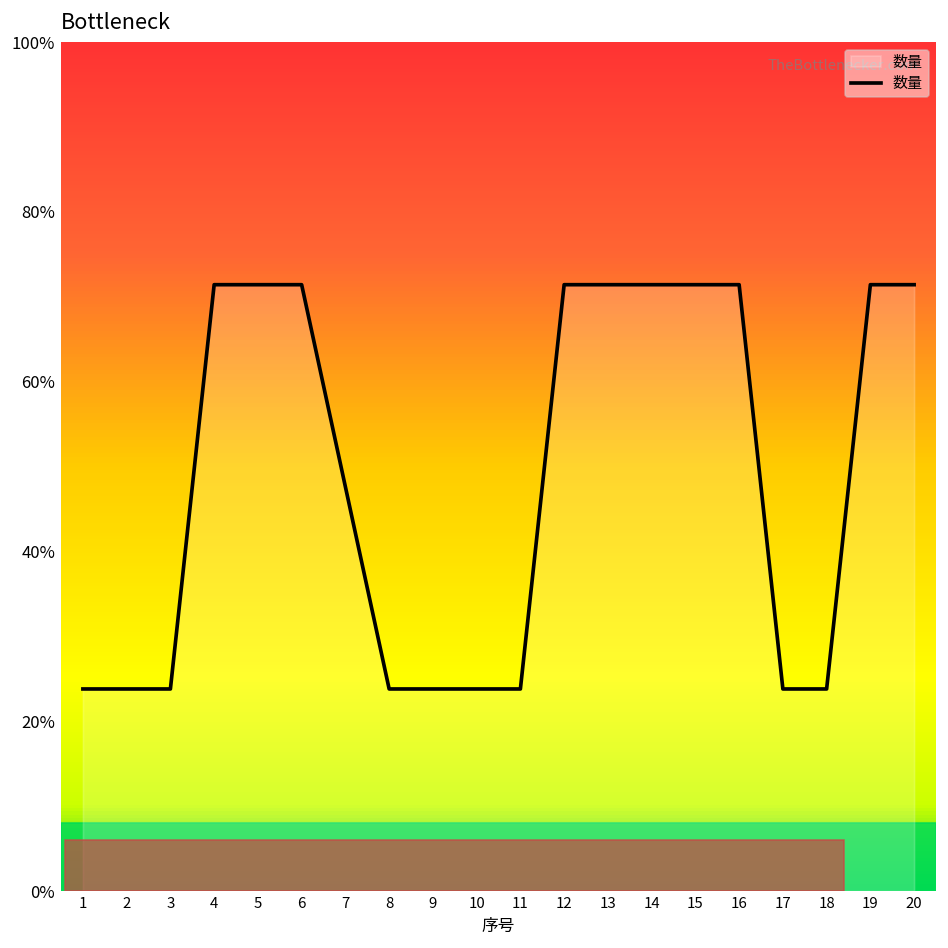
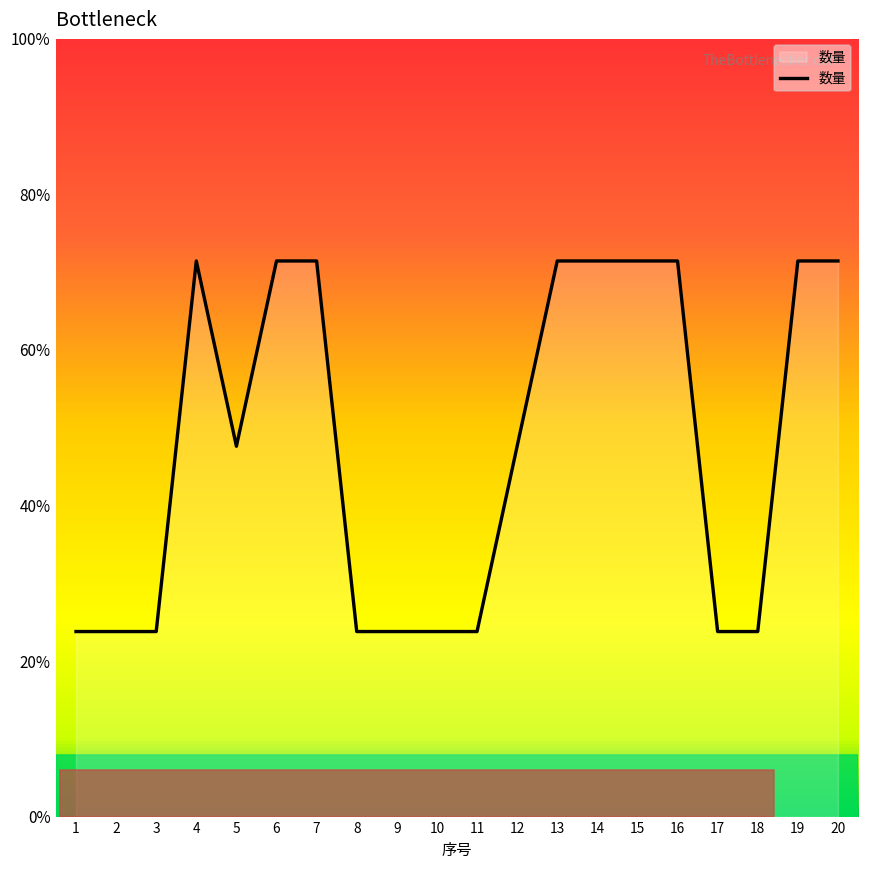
  {
    "1": "24%",
    "2": "24%",
    "3": "24%",
    "4": "71%",
-   "5": "71%",
+   "5": "48%",
    "6": "71%",
-   "7": "48%",
+   "7": "71%",
    "8": "24%",
    "9": "24%",
    "10": "24%",
    "11": "24%",
-   "12": "71%",
+   "12": "48%",
    "13": "71%",
    "14": "71%",
    "15": "71%",
    "16": "71%",
    "17": "24%",
    "18": "24%",
    "19": "71%",
    "20": "71%"
  }
